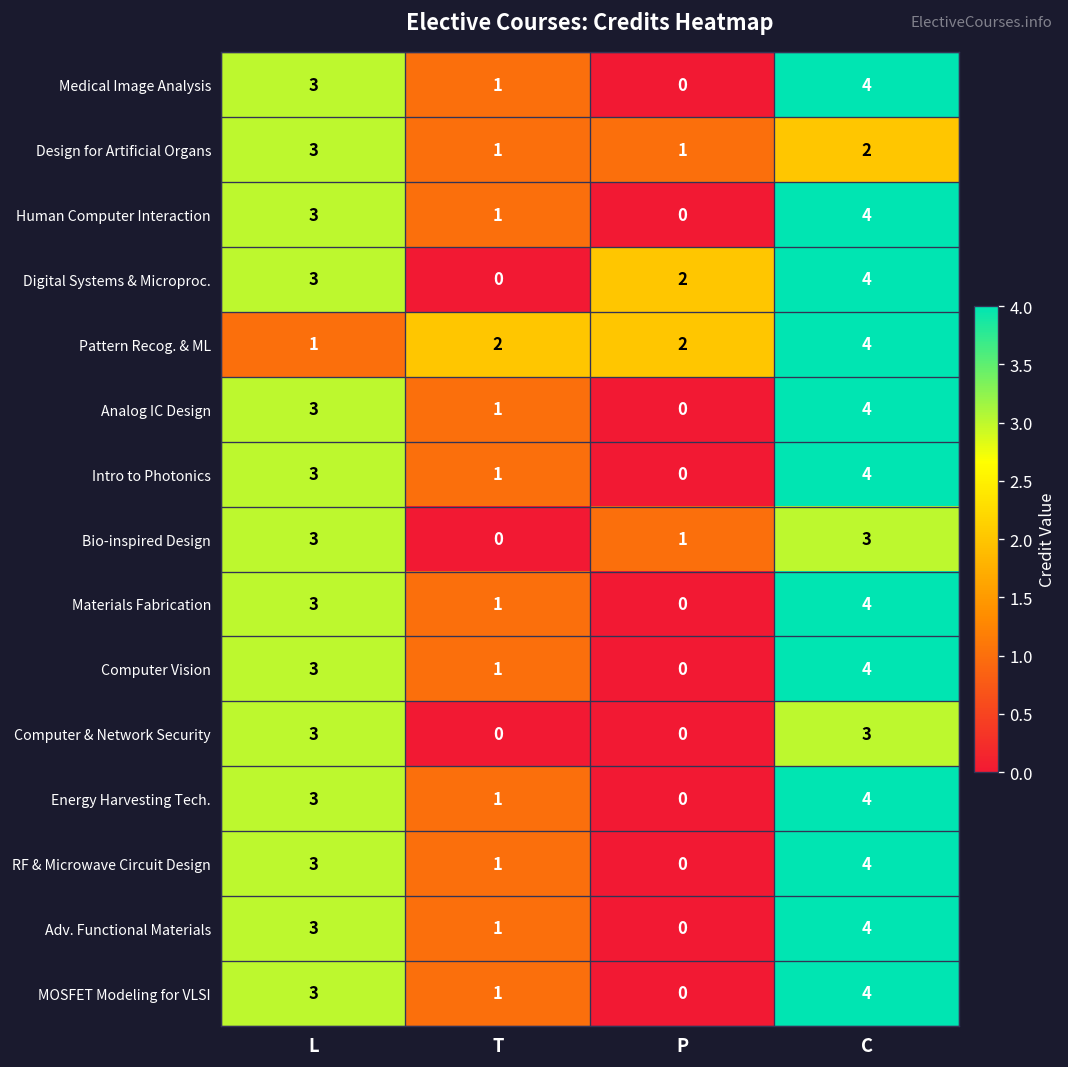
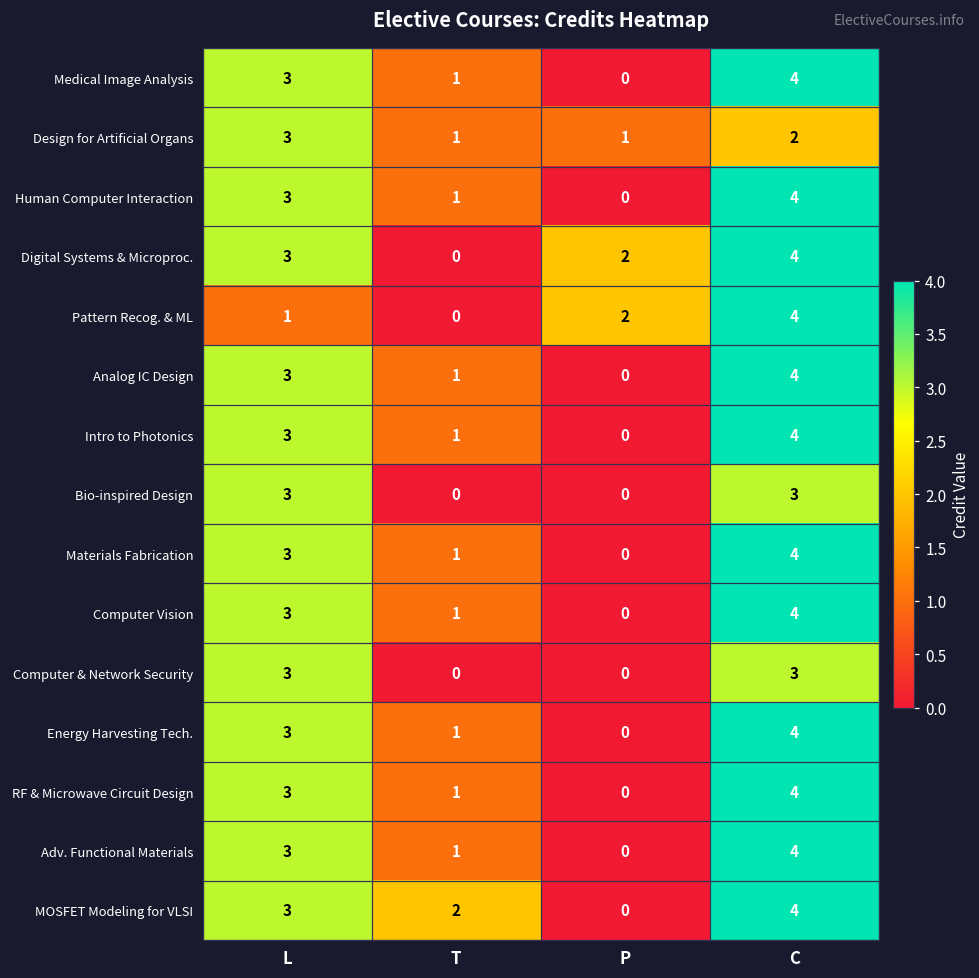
  {
    "Medical Image Analysis": {
      "L": 3,
      "T": 1,
      "P": 0,
      "C": 4
    },
    "Design for Artificial Organs": {
      "L": 3,
      "T": 1,
      "P": 1,
      "C": 2
    },
    "Human Computer Interaction": {
      "L": 3,
      "T": 1,
      "P": 0,
      "C": 4
    },
    "Digital Systems & Microproc.": {
      "L": 3,
      "T": 0,
      "P": 2,
      "C": 4
    },
    "Pattern Recog. & ML": {
      "L": 1,
-     "T": 2,
+     "T": 0,
      "P": 2,
      "C": 4
    },
    "Analog IC Design": {
      "L": 3,
      "T": 1,
      "P": 0,
      "C": 4
    },
    "Intro to Photonics": {
      "L": 3,
      "T": 1,
      "P": 0,
      "C": 4
    },
    "Bio-inspired Design": {
      "L": 3,
      "T": 0,
-     "P": 1,
+     "P": 0,
      "C": 3
    },
    "Materials Fabrication": {
      "L": 3,
      "T": 1,
      "P": 0,
      "C": 4
    },
    "Computer Vision": {
      "L": 3,
      "T": 1,
      "P": 0,
      "C": 4
    },
    "Computer & Network Security": {
      "L": 3,
      "T": 0,
      "P": 0,
      "C": 3
    },
    "Energy Harvesting Tech.": {
      "L": 3,
      "T": 1,
      "P": 0,
      "C": 4
    },
    "RF & Microwave Circuit Design": {
      "L": 3,
      "T": 1,
      "P": 0,
      "C": 4
    },
    "Adv. Functional Materials": {
      "L": 3,
      "T": 1,
      "P": 0,
      "C": 4
    },
    "MOSFET Modeling for VLSI": {
      "L": 3,
-     "T": 1,
+     "T": 2,
      "P": 0,
      "C": 4
    }
  }
